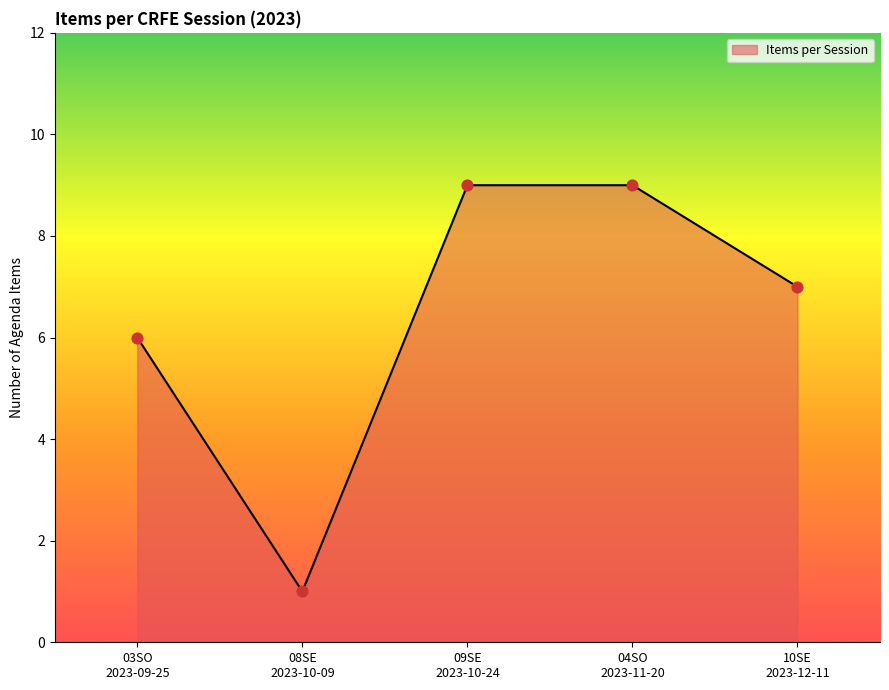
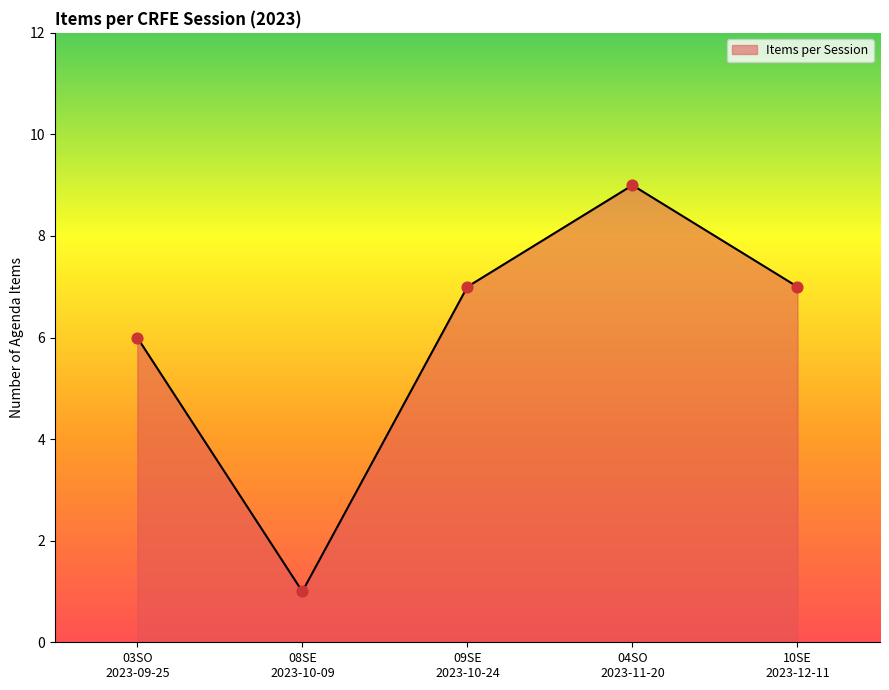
  {
    "03SO 2023-09-25": 6,
    "08SE 2023-10-09": 1,
-   "09SE 2023-10-24": 9,
+   "09SE 2023-10-24": 7,
    "04SO 2023-11-20": 9,
    "10SE 2023-12-11": 7
  }
